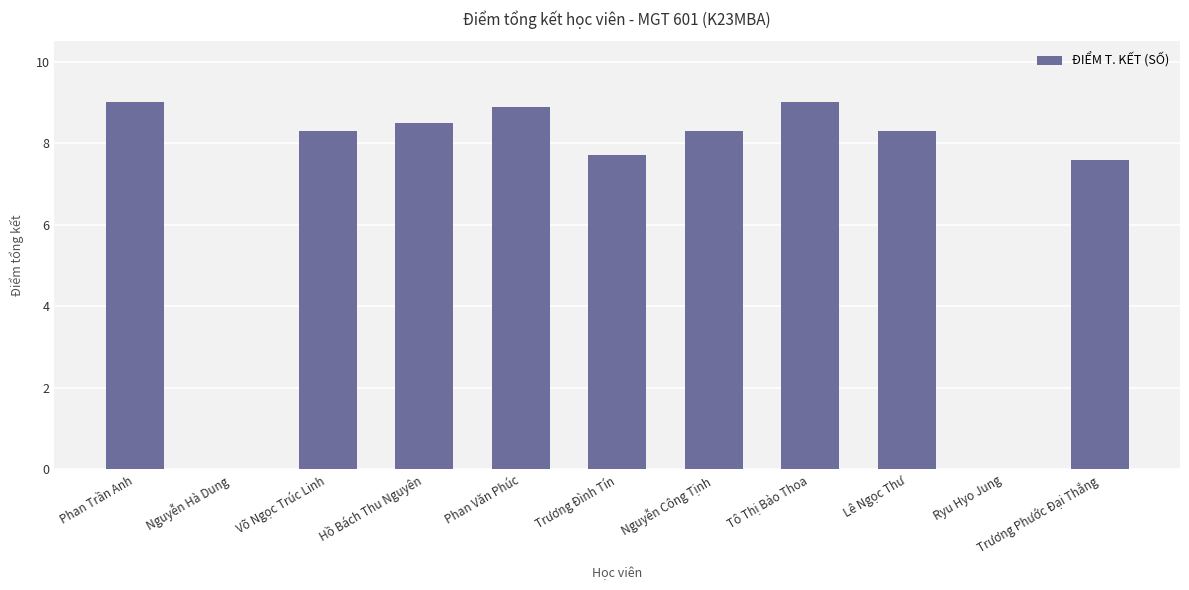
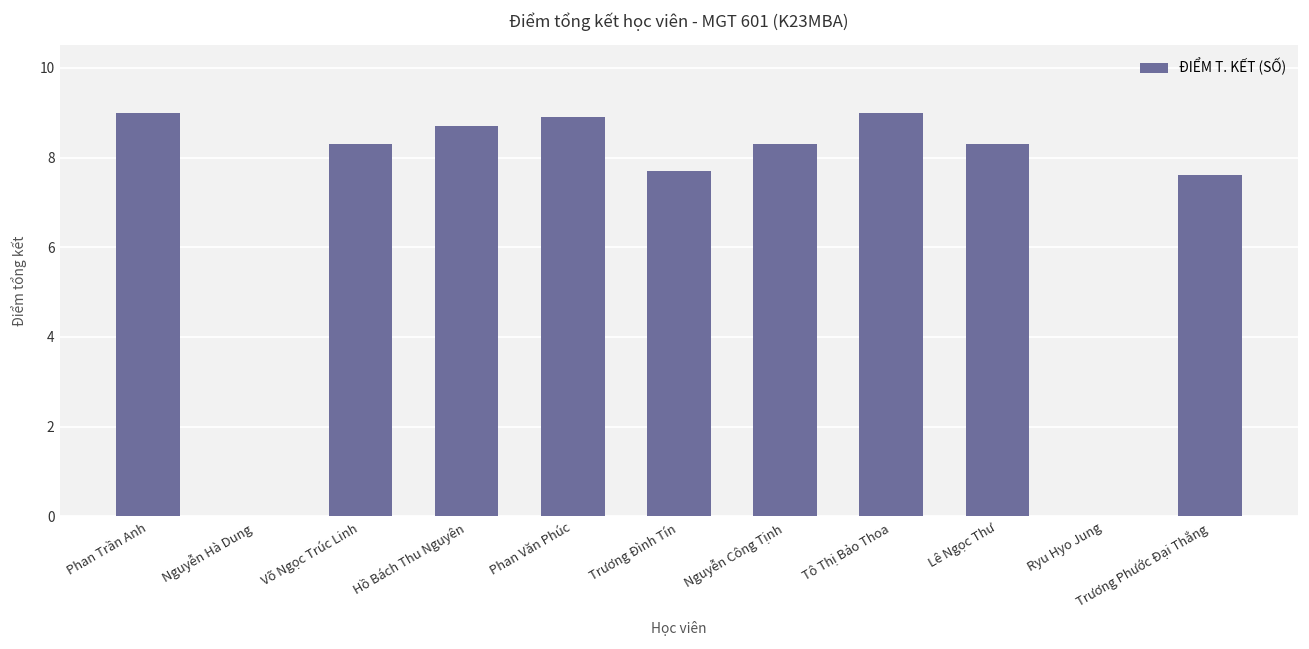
  {
    "Phan Trần Anh": 9.0,
    "Nguyễn Hà Dung": 0.0,
    "Võ Ngọc Trúc Linh": 8.3,
-   "Hồ Bách Thu Nguyên": 8.5,
+   "Hồ Bách Thu Nguyên": 8.7,
    "Phan Văn Phúc": 8.9,
    "Trương Đình Tín": 7.7,
    "Nguyễn Công Tịnh": 8.3,
    "Tô Thị Bảo Thoa": 9.0,
    "Lê Ngọc Thư": 8.3,
    "Ryu Hyo Jung": 0.0,
    "Trương Phước Đại Thắng": 7.6
  }
